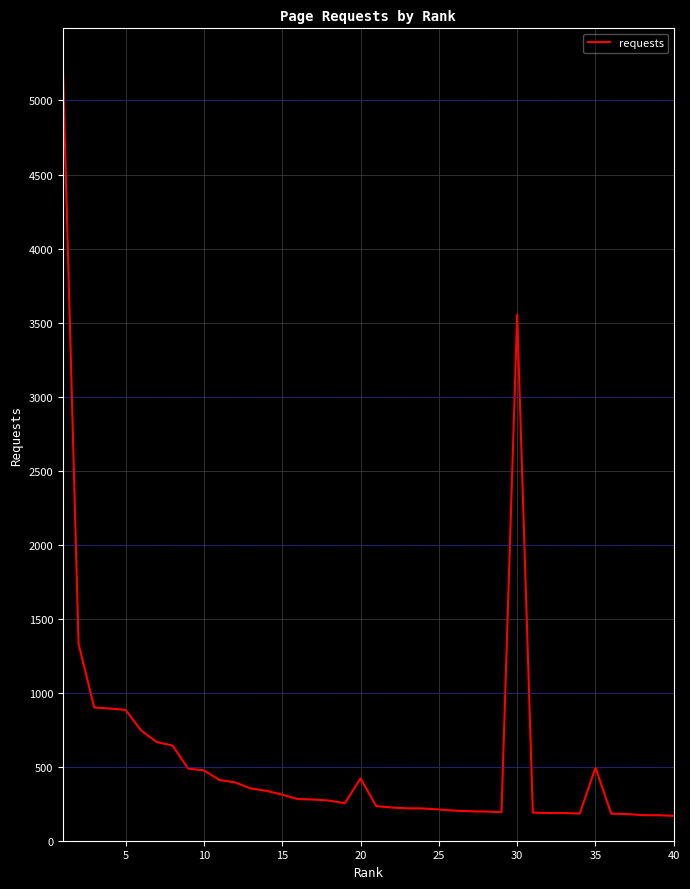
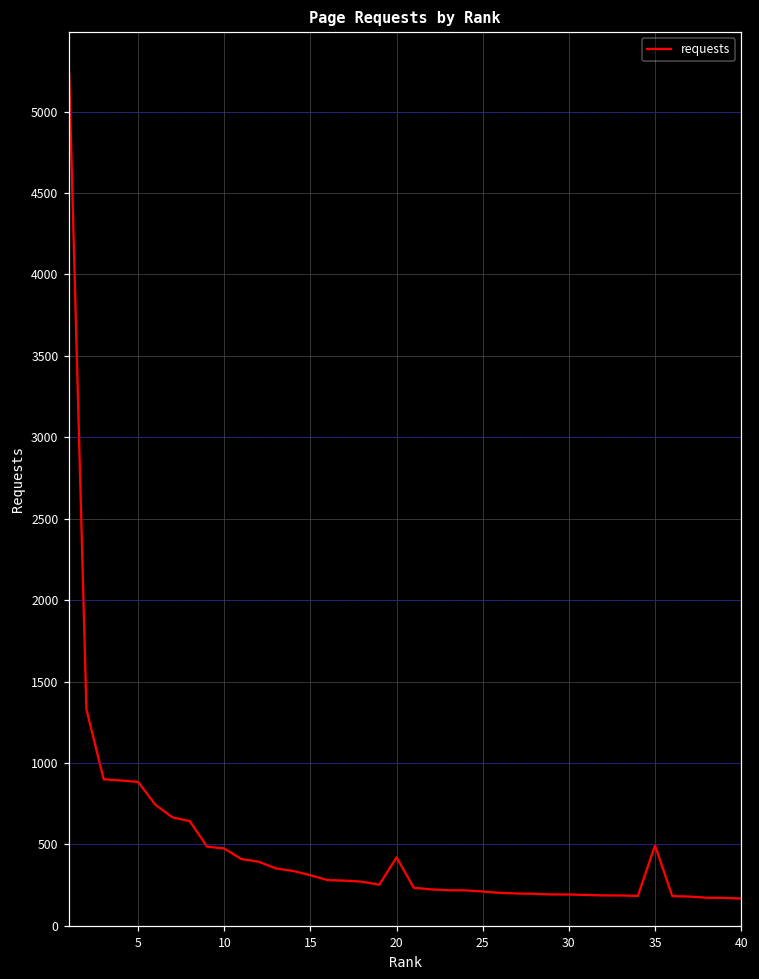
  {
    "5": 880,
    "10": 480,
    "15": 310,
    "20": 420,
    "25": 210,
-   "30": 3550,
+   "30": 190,
    "35": 490,
    "40": 170
  }
